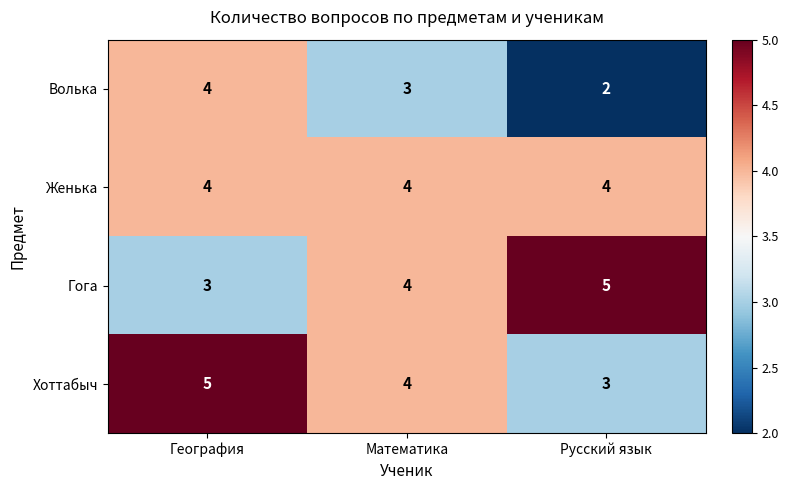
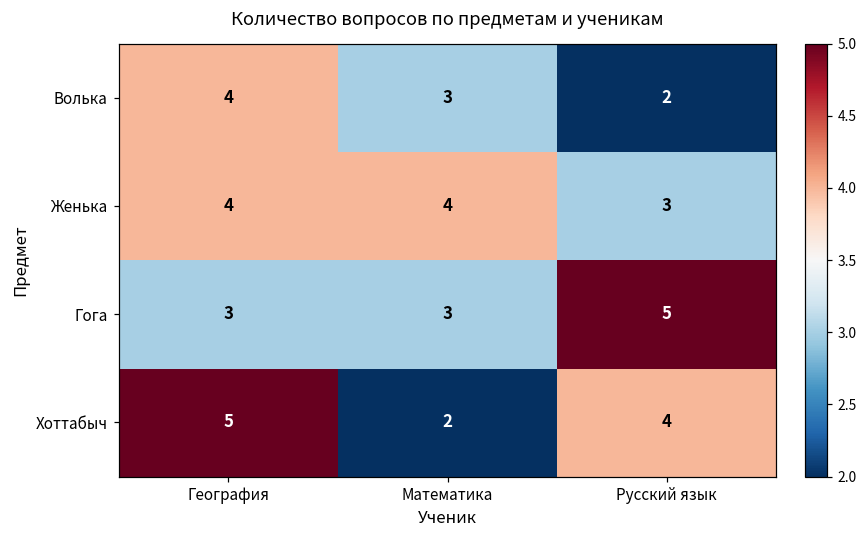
  {
    "Волька": {
      "География": 4,
      "Математика": 3,
      "Русский язык": 2
    },
    "Женька": {
      "География": 4,
      "Математика": 4,
-     "Русский язык": 4
+     "Русский язык": 3
    },
    "Гога": {
      "География": 3,
-     "Математика": 4,
+     "Математика": 3,
      "Русский язык": 5
    },
    "Хоттабыч": {
      "География": 5,
-     "Математика": 4,
-     "Русский язык": 3
+     "Математика": 2,
+     "Русский язык": 4
    }
  }
